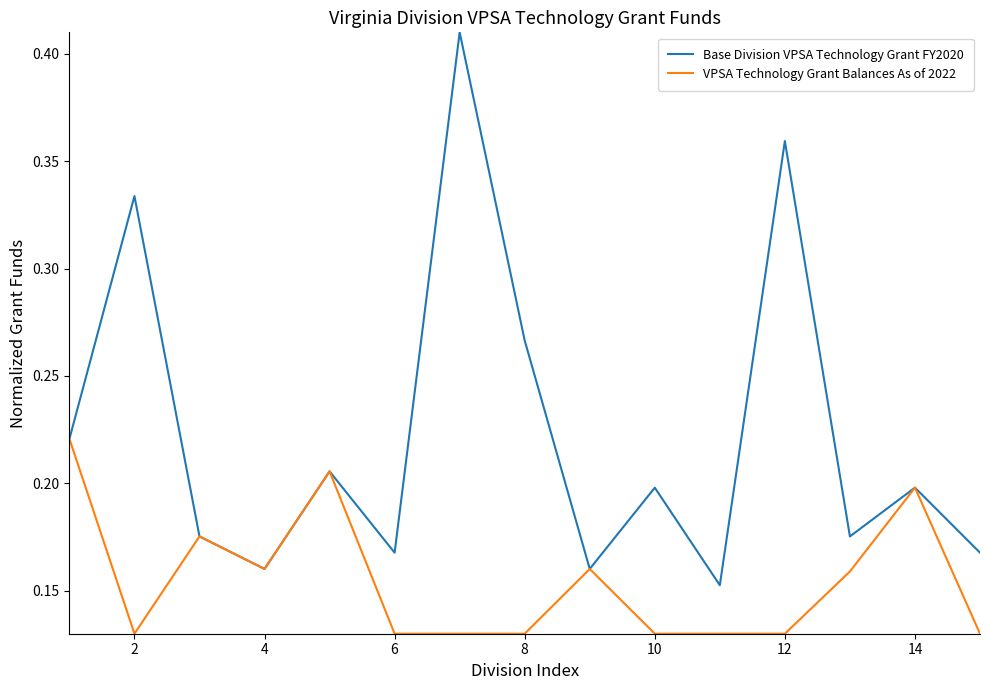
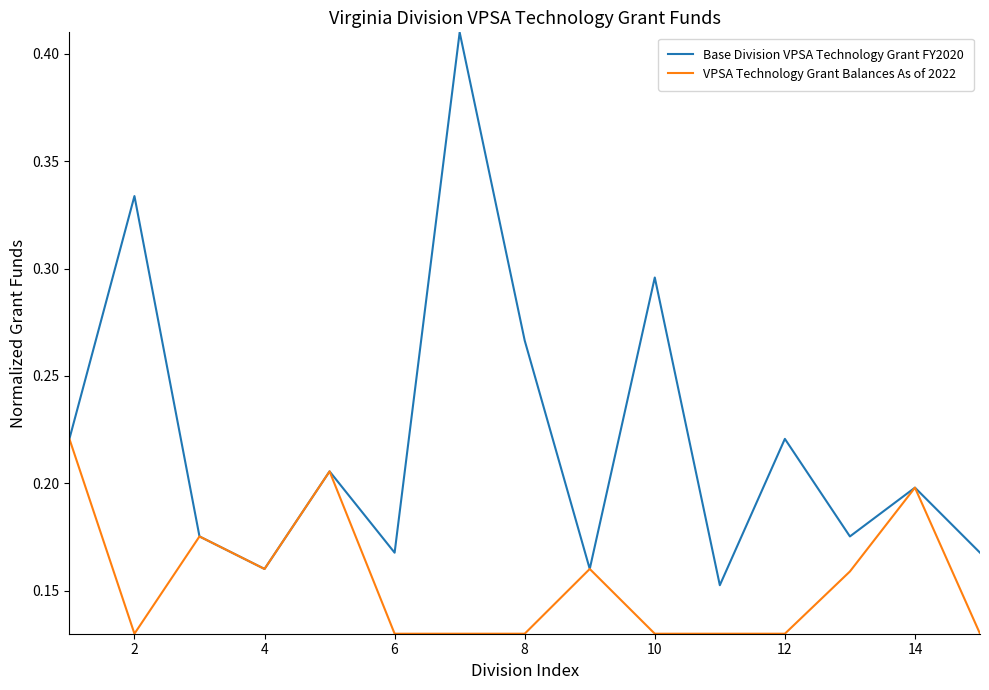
  {
    "Base Division VPSA Technology Grant FY2020": {
      "2": 0.334,
      "6": 0.168,
      "8": 0.267,
-     "10": 0.198,
-     "12": 0.359
+     "10": 0.296,
+     "12": 0.221
    },
    "VPSA Technology Grant Balances As of 2022": {
      "2": 0.130,
      "6": 0.130,
      "8": 0.130,
      "10": 0.130,
      "12": 0.130
    }
  }
